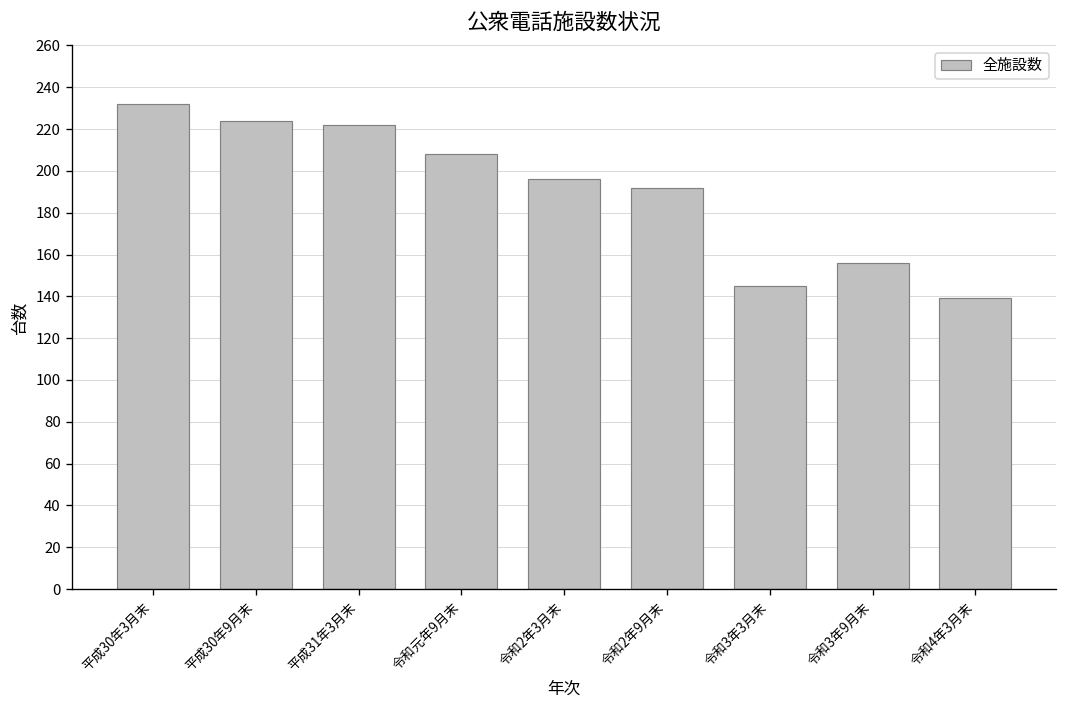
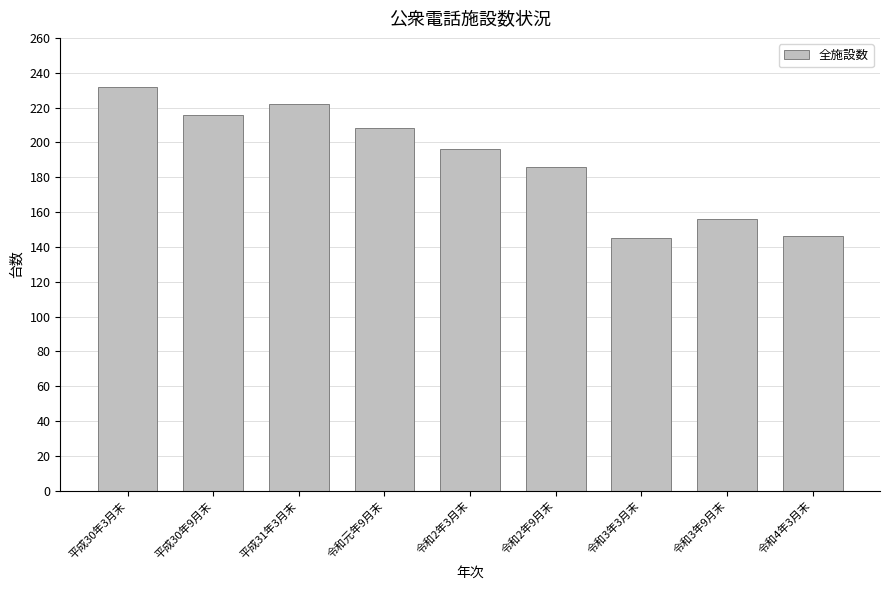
  {
    "平成30年3月末": 232,
-   "平成30年9月末": 224,
+   "平成30年9月末": 216,
    "平成31年3月末": 222,
    "令和元年9月末": 208,
    "令和2年3月末": 196,
-   "令和2年9月末": 192,
+   "令和2年9月末": 186,
    "令和3年3月末": 145,
    "令和3年9月末": 156,
-   "令和4年3月末": 139
+   "令和4年3月末": 146
  }
